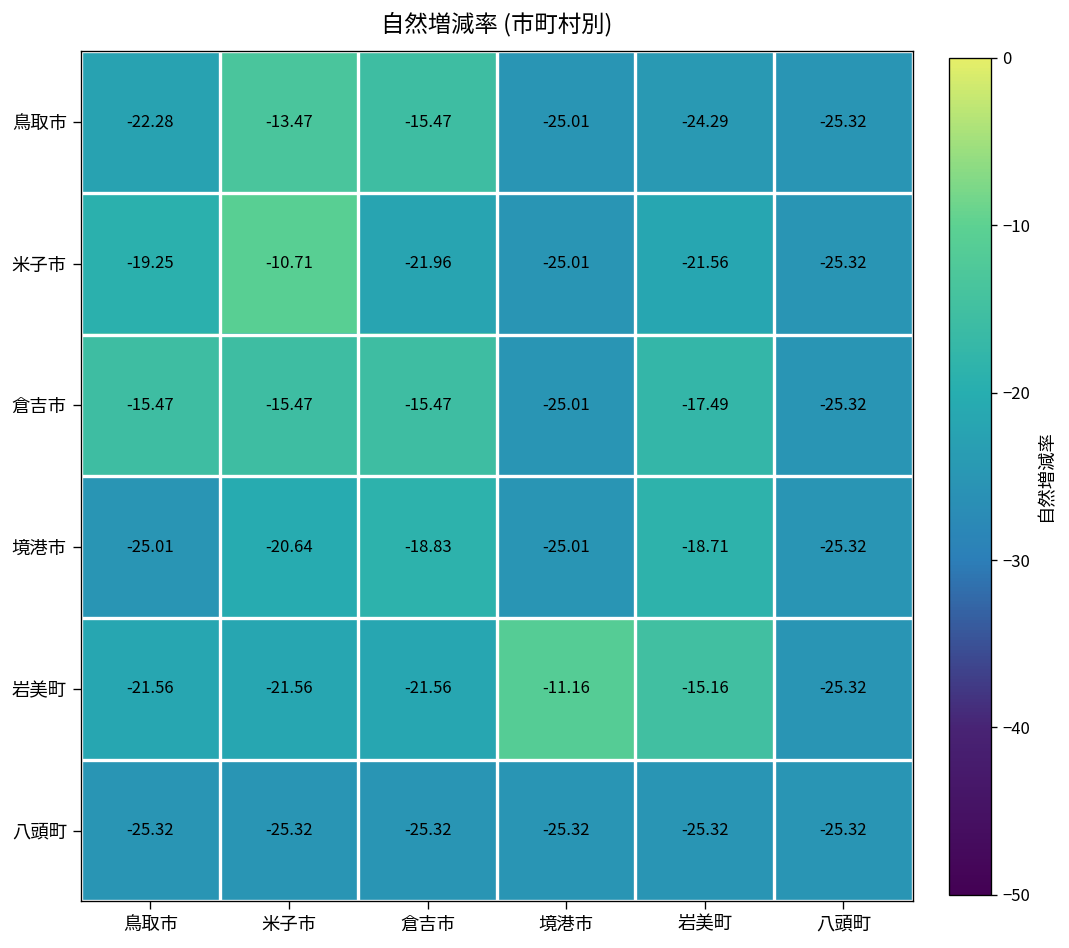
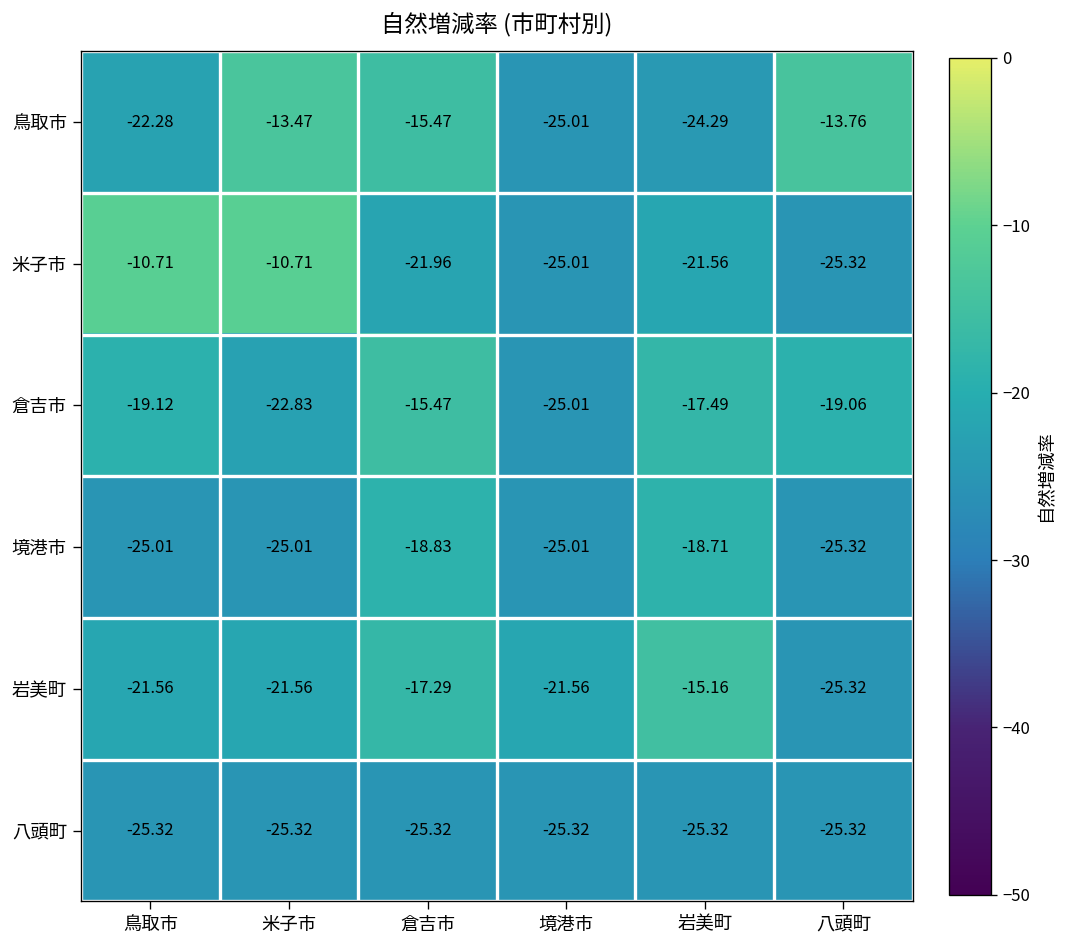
  {
    "鳥取市": {
      "鳥取市": -22.28,
      "米子市": -13.47,
      "倉吉市": -15.47,
      "境港市": -25.01,
      "岩美町": -24.29,
-     "八頭町": -25.32
+     "八頭町": -13.76
    },
    "米子市": {
-     "鳥取市": -19.25,
+     "鳥取市": -10.71,
      "米子市": -10.71,
      "倉吉市": -21.96,
      "境港市": -25.01,
      "岩美町": -21.56,
      "八頭町": -25.32
    },
    "倉吉市": {
-     "鳥取市": -15.47,
-     "米子市": -15.47,
+     "鳥取市": -19.12,
+     "米子市": -22.83,
      "倉吉市": -15.47,
      "境港市": -25.01,
      "岩美町": -17.49,
-     "八頭町": -25.32
+     "八頭町": -19.06
    },
    "境港市": {
      "鳥取市": -25.01,
-     "米子市": -20.64,
+     "米子市": -25.01,
      "倉吉市": -18.83,
      "境港市": -25.01,
      "岩美町": -18.71,
      "八頭町": -25.32
    },
    "岩美町": {
      "鳥取市": -21.56,
      "米子市": -21.56,
-     "倉吉市": -21.56,
-     "境港市": -11.16,
+     "倉吉市": -17.29,
+     "境港市": -21.56,
      "岩美町": -15.16,
      "八頭町": -25.32
    },
    "八頭町": {
      "鳥取市": -25.32,
      "米子市": -25.32,
      "倉吉市": -25.32,
      "境港市": -25.32,
      "岩美町": -25.32,
      "八頭町": -25.32
    }
  }
